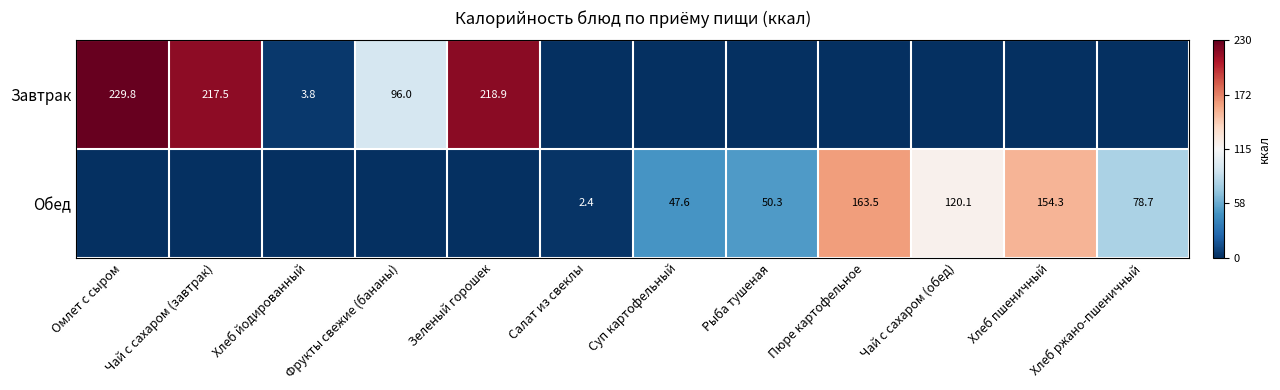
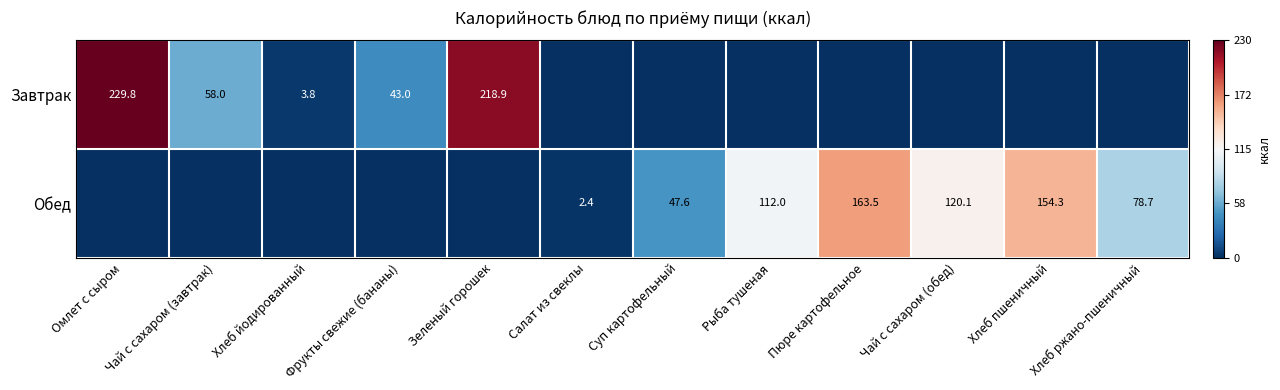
  {
    "Завтрак": {
      "Омлет с сыром": 229.8,
-     "Чай с сахаром (завтрак)": 217.5,
+     "Чай с сахаром (завтрак)": 58.0,
      "Хлеб йодированный": 3.8,
-     "Фрукты свежие (бананы)": 96.0,
+     "Фрукты свежие (бананы)": 43.0,
      "Зеленый горошек": 218.9
    },
    "Обед": {
      "Салат из свеклы": 2.4,
      "Суп картофельный": 47.6,
-     "Рыба тушеная": 50.3,
+     "Рыба тушеная": 112.0,
      "Пюре картофельное": 163.5,
      "Чай с сахаром (обед)": 120.1,
      "Хлеб пшеничный": 154.3,
      "Хлеб ржано-пшеничный": 78.7
    }
  }
